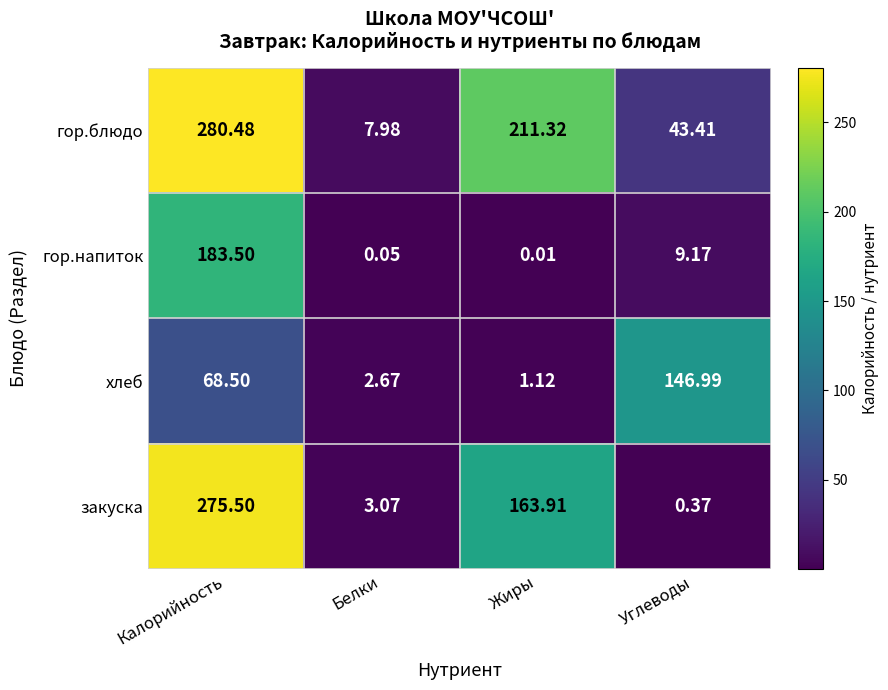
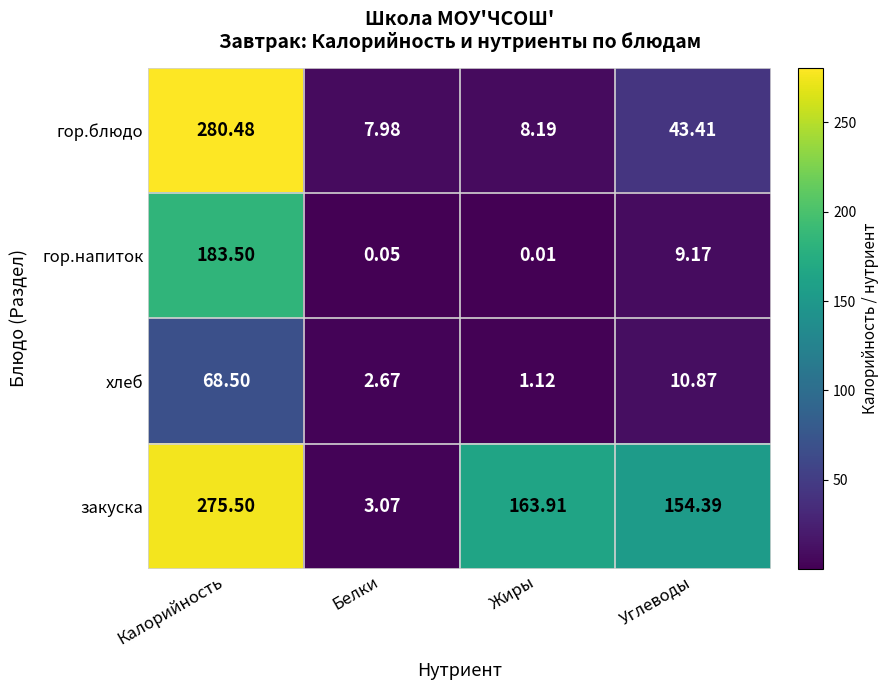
  {
    "гор.блюдо": {
      "Калорийность": 280.48,
      "Белки": 7.98,
-     "Жиры": 211.32,
+     "Жиры": 8.19,
      "Углеводы": 43.41
    },
    "гор.напиток": {
      "Калорийность": 183.50,
      "Белки": 0.05,
      "Жиры": 0.01,
      "Углеводы": 9.17
    },
    "хлеб": {
      "Калорийность": 68.50,
      "Белки": 2.67,
      "Жиры": 1.12,
-     "Углеводы": 146.99
+     "Углеводы": 10.87
    },
    "закуска": {
      "Калорийность": 275.50,
      "Белки": 3.07,
      "Жиры": 163.91,
-     "Углеводы": 0.37
+     "Углеводы": 154.39
    }
  }
